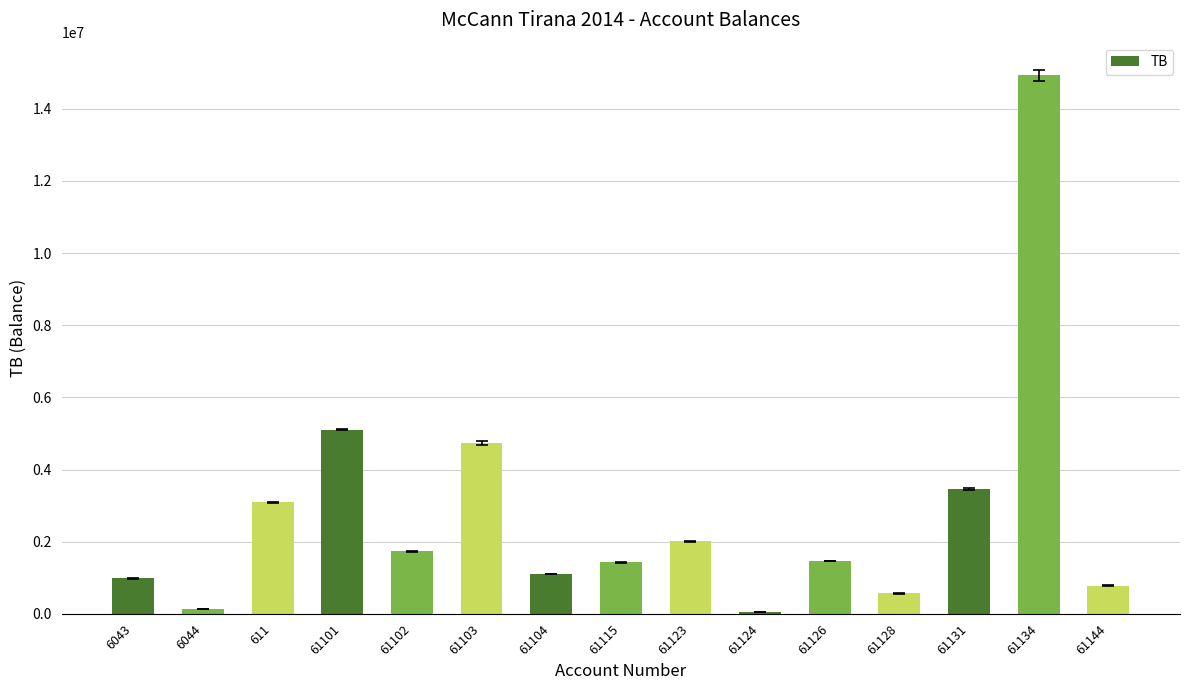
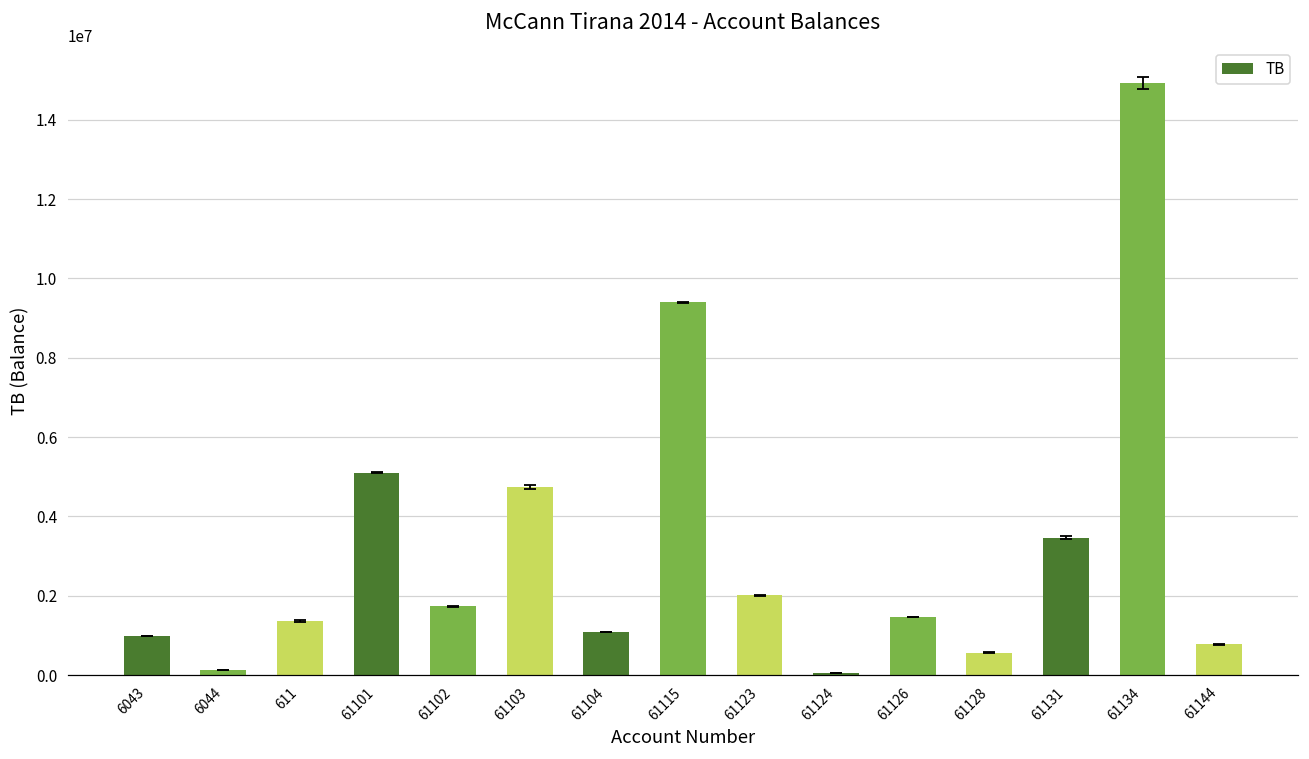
  {
    "TB": {
      "6043": 1000000,
      "6044": 100000,
-     "611": 3100000,
+     "611": 1400000,
      "61101": 5100000,
      "61102": 1700000,
      "61103": 4700000,
      "61104": 1100000,
-     "61115": 1400000,
+     "61115": 9400000,
      "61123": 2000000,
      "61126": 1500000,
      "61128": 600000,
      "61131": 3500000,
      "61134": 14900000,
      "61144": 800000
    }
  }
